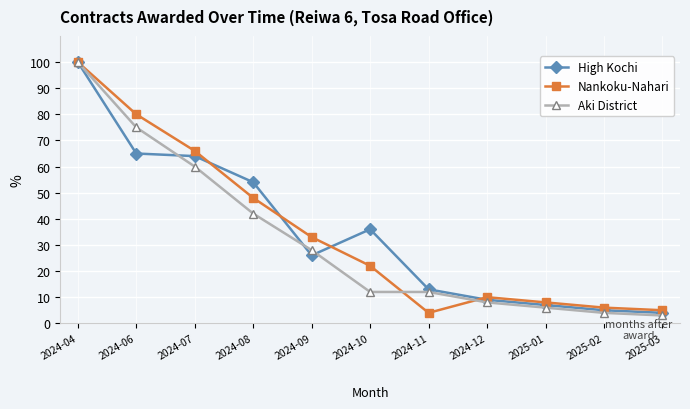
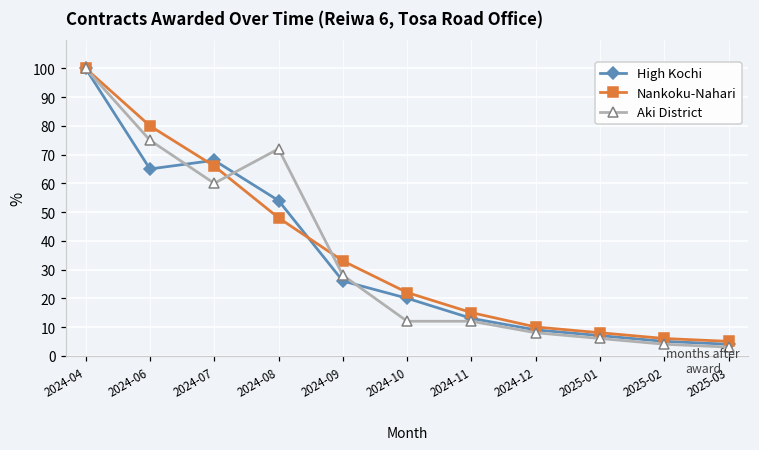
  {
    "High Kochi": {
      "2024-06": 65,
-     "2024-07": 64,
+     "2024-07": 68,
      "2024-08": 54,
      "2024-09": 26,
-     "2024-10": 36,
+     "2024-10": 20,
      "2024-11": 13,
      "2024-12": 9,
      "2025-01": 7,
      "2025-02": 5,
      "2025-03": 4
    },
    "Nankoku-Nahari": {
      "2024-06": 80,
      "2024-07": 66,
      "2024-08": 48,
      "2024-09": 33,
      "2024-10": 22,
-     "2024-11": 4,
+     "2024-11": 15,
      "2024-12": 10,
      "2025-01": 8,
      "2025-02": 6,
      "2025-03": 5
    },
    "Aki District": {
      "2024-06": 75,
      "2024-07": 60,
-     "2024-08": 42,
+     "2024-08": 72,
      "2024-09": 28,
      "2024-10": 12,
      "2024-11": 12,
      "2024-12": 8,
      "2025-01": 6,
      "2025-02": 4,
      "2025-03": 3
    }
  }
